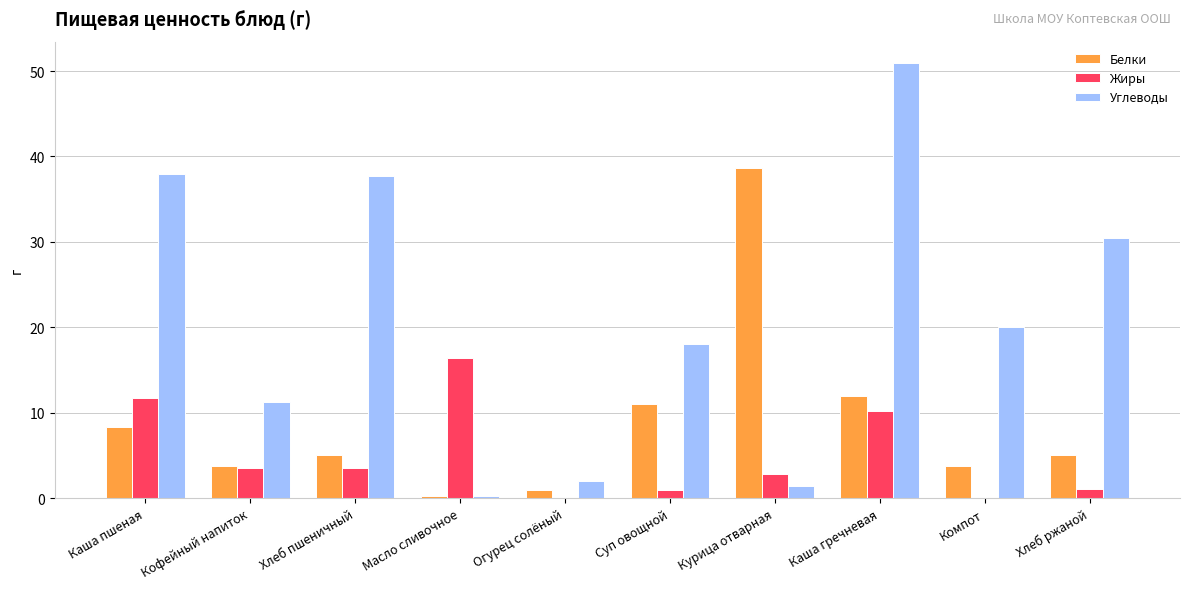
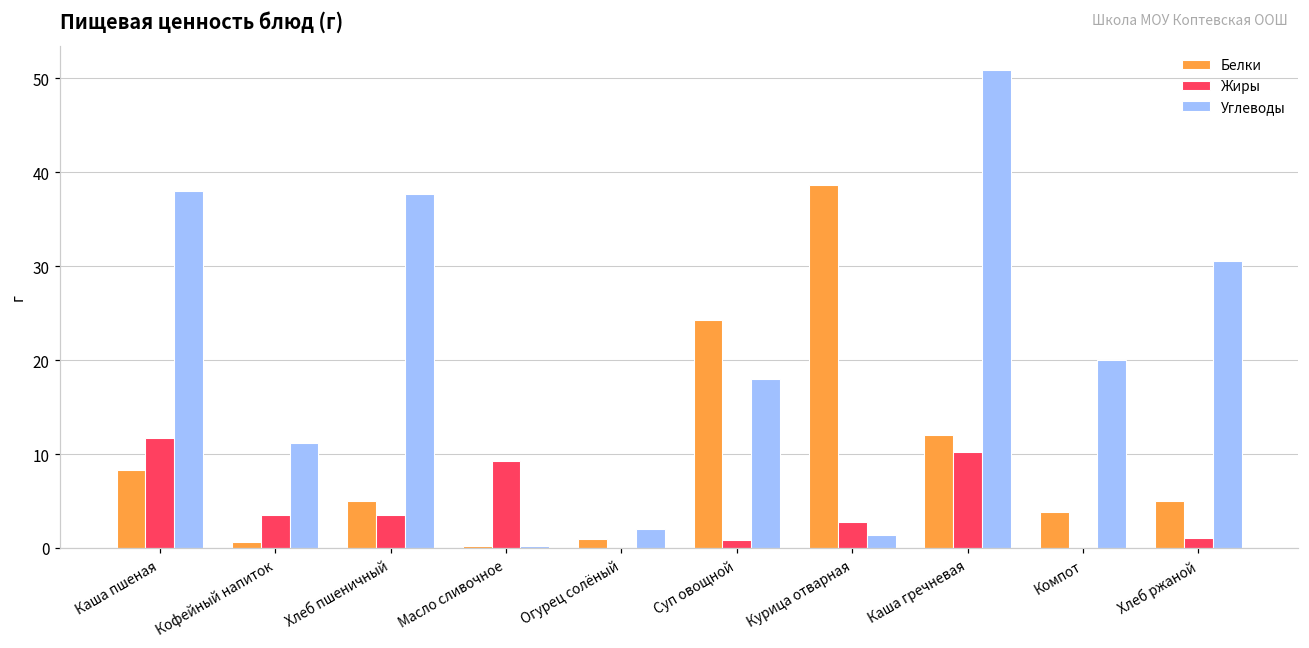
  {
    "Белки": {
      "Каша пшеная": 8,
-     "Кофейный напиток": 4,
+     "Кофейный напиток": 1,
      "Хлеб пшеничный": 5,
      "Огурец солёный": 1,
-     "Суп овощной": 11,
+     "Суп овощной": 24,
      "Курица отварная": 39,
      "Каша гречневая": 12,
      "Компот": 4,
      "Хлеб ржаной": 5
    },
    "Жиры": {
      "Каша пшеная": 12,
      "Кофейный напиток": 4,
      "Хлеб пшеничный": 4,
-     "Масло сливочное": 16,
+     "Масло сливочное": 9,
      "Огурец солёный": 0,
      "Суп овощной": 1,
      "Курица отварная": 3,
      "Каша гречневая": 10,
      "Компот": 0,
      "Хлеб ржаной": 1
    },
    "Углеводы": {
      "Каша пшеная": 38,
      "Кофейный напиток": 11,
      "Хлеб пшеничный": 38,
      "Огурец солёный": 2,
      "Суп овощной": 18,
      "Курица отварная": 1,
      "Каша гречневая": 51,
      "Компот": 20,
      "Хлеб ржаной": 31
    }
  }
